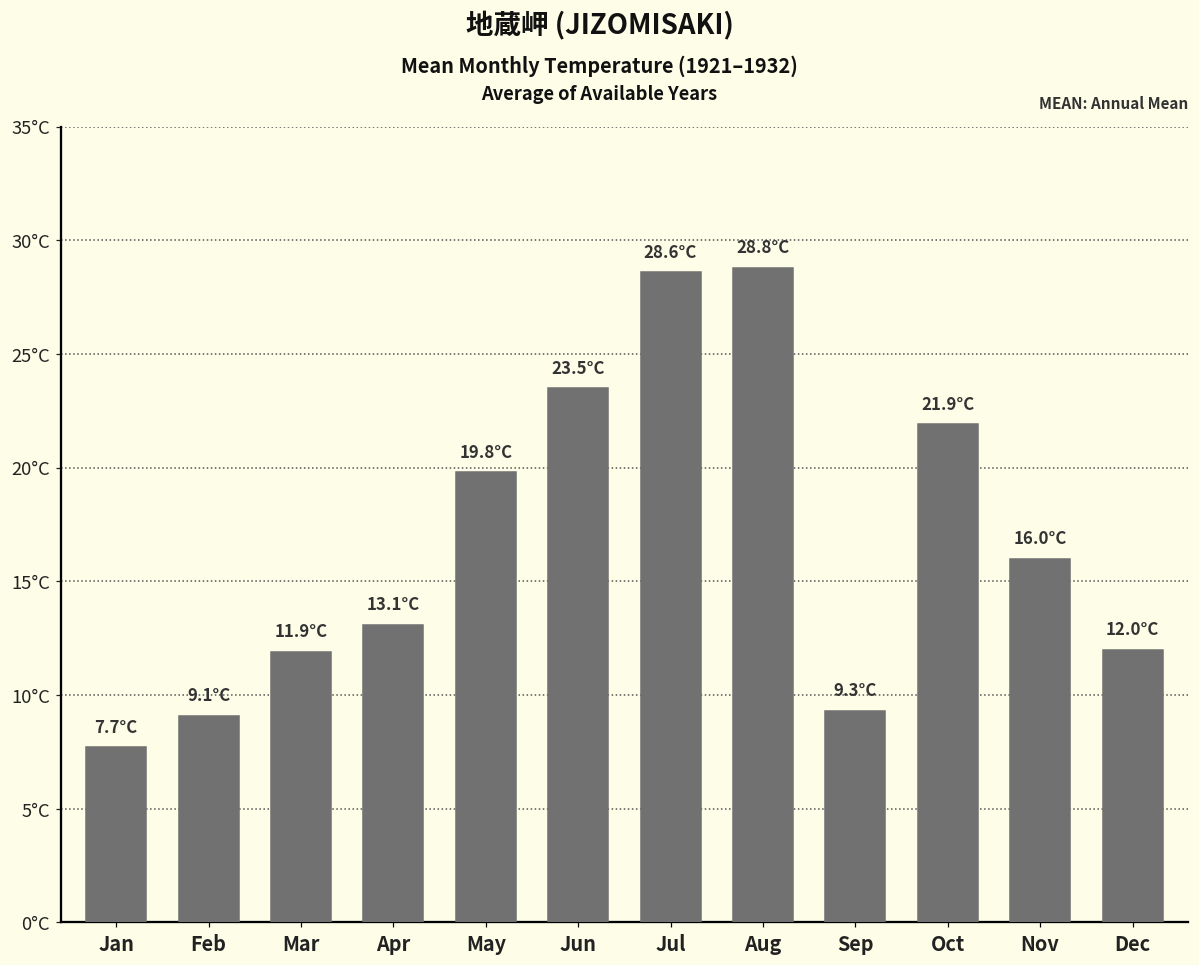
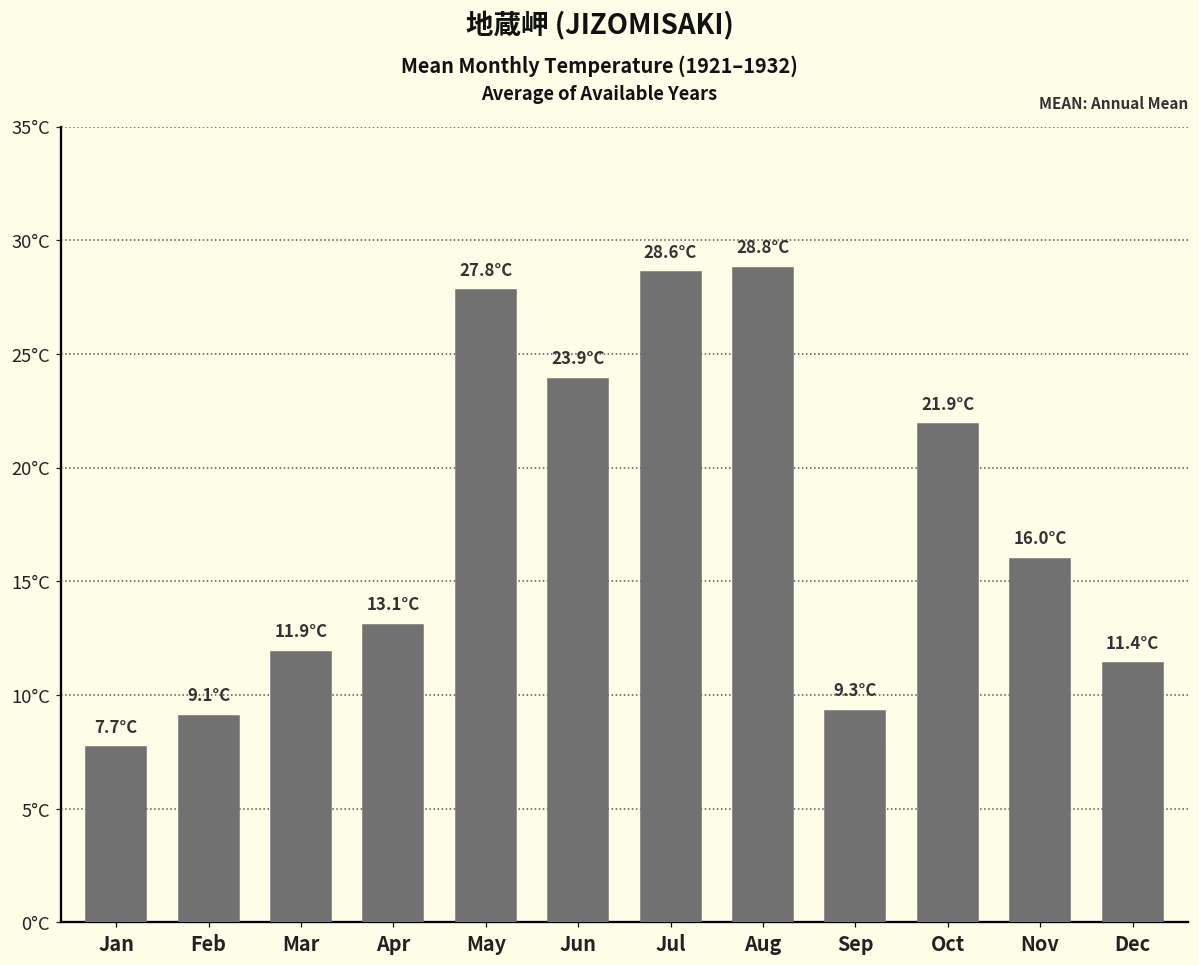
  {
    "Jan": "7.7°C",
    "Feb": "9.1°C",
    "Mar": "11.9°C",
    "Apr": "13.1°C",
-   "May": "19.8°C",
-   "Jun": "23.5°C",
+   "May": "27.8°C",
+   "Jun": "23.9°C",
    "Jul": "28.6°C",
    "Aug": "28.8°C",
    "Sep": "9.3°C",
    "Oct": "21.9°C",
    "Nov": "16.0°C",
-   "Dec": "12.0°C"
+   "Dec": "11.4°C"
  }
